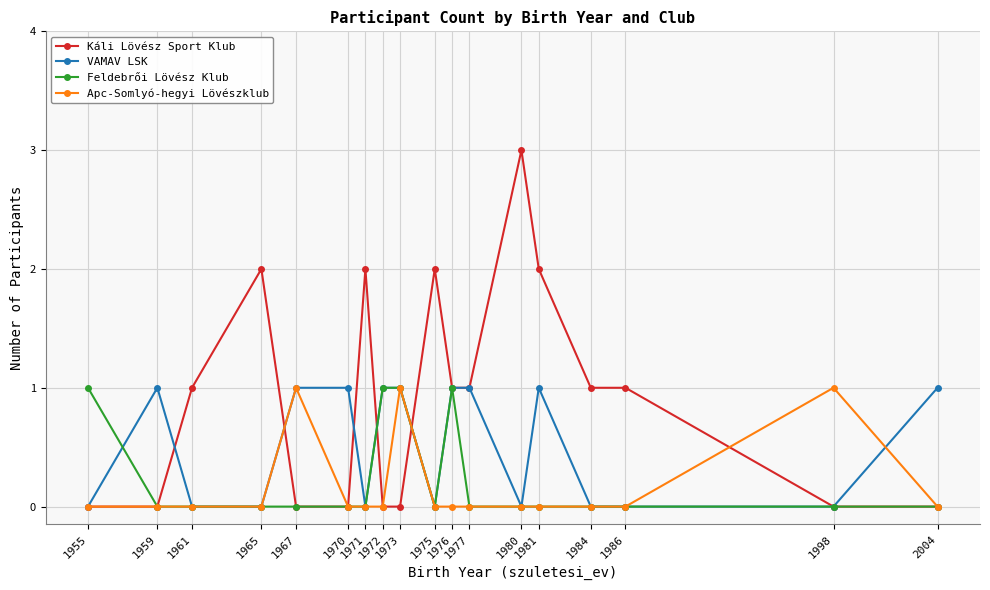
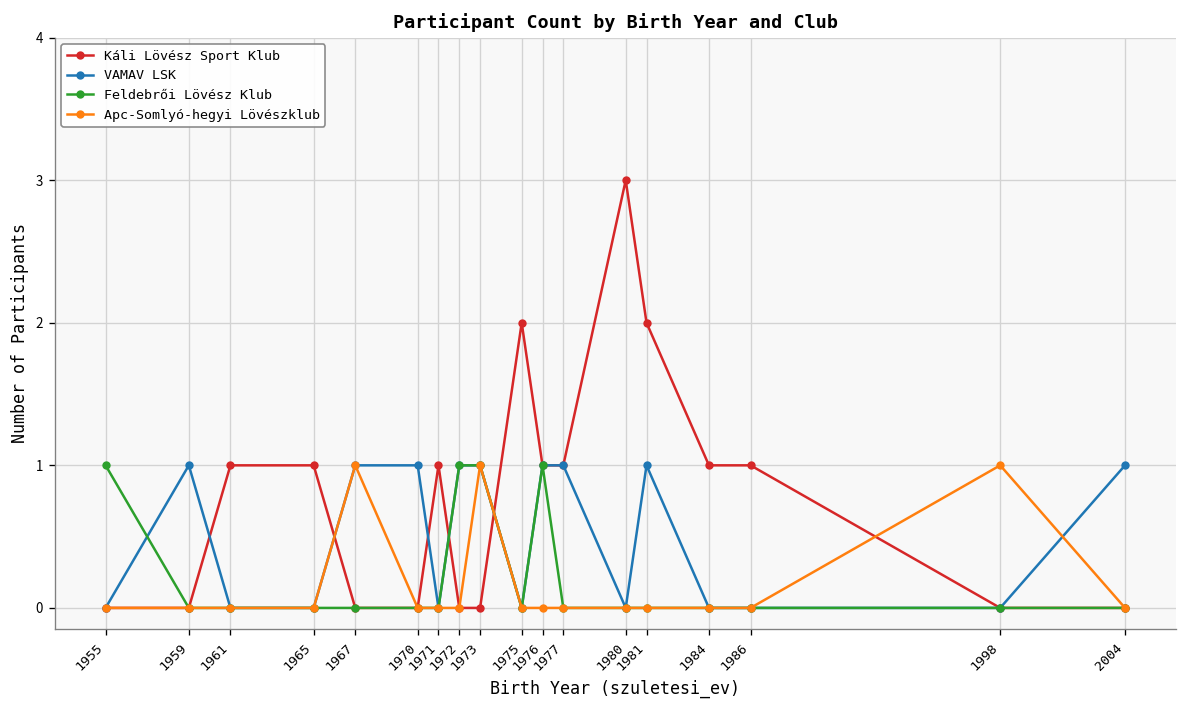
  {
    "Káli Lövész Sport Klub": {
      "1961": 1,
-     "1965": 2,
-     "1971": 2,
+     "1965": 1,
+     "1971": 1,
      "1973": 0,
      "1975": 2,
      "1980": 3,
      "1981": 2,
      "1984": 1,
      "1986": 1
    },
    "VAMAV LSK": {
      "1959": 1,
      "1970": 1,
      "1981": 1,
      "2004": 1
    },
    "Feldebrői Lövész Klub": {
      "1955": 1
    },
    "Apc-Somlyó-hegyi Lövészklub": {
      "1976": 0,
      "1998": 1
    }
  }
